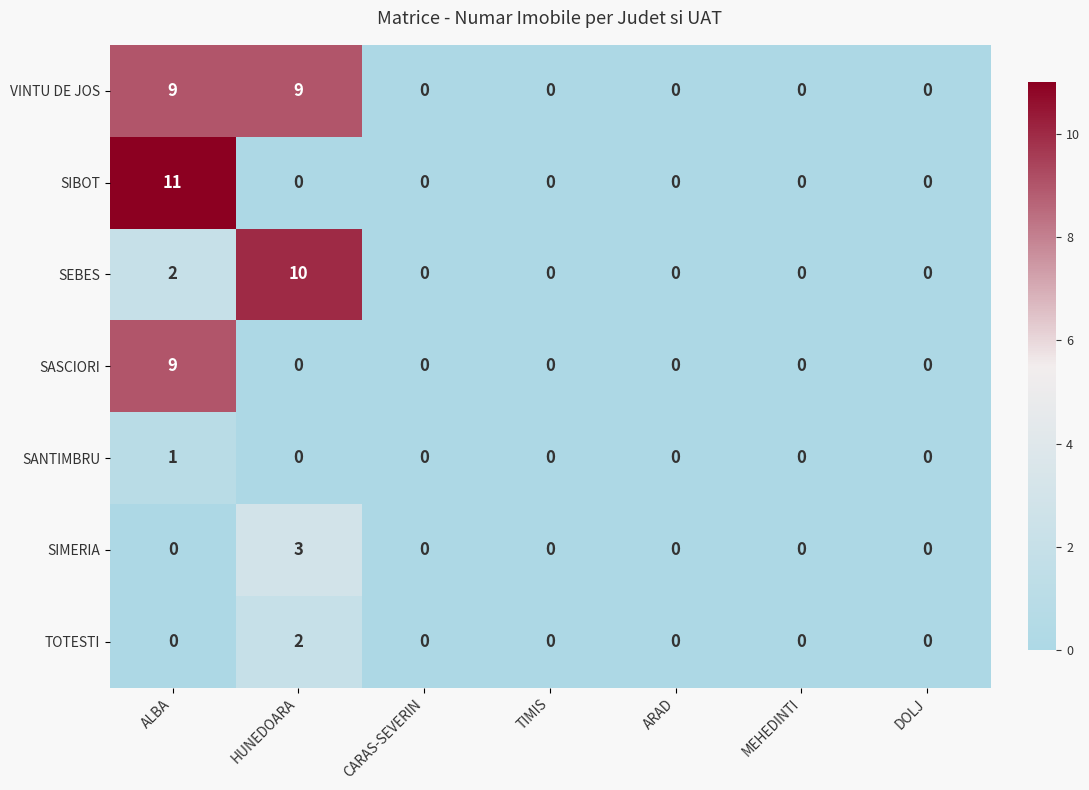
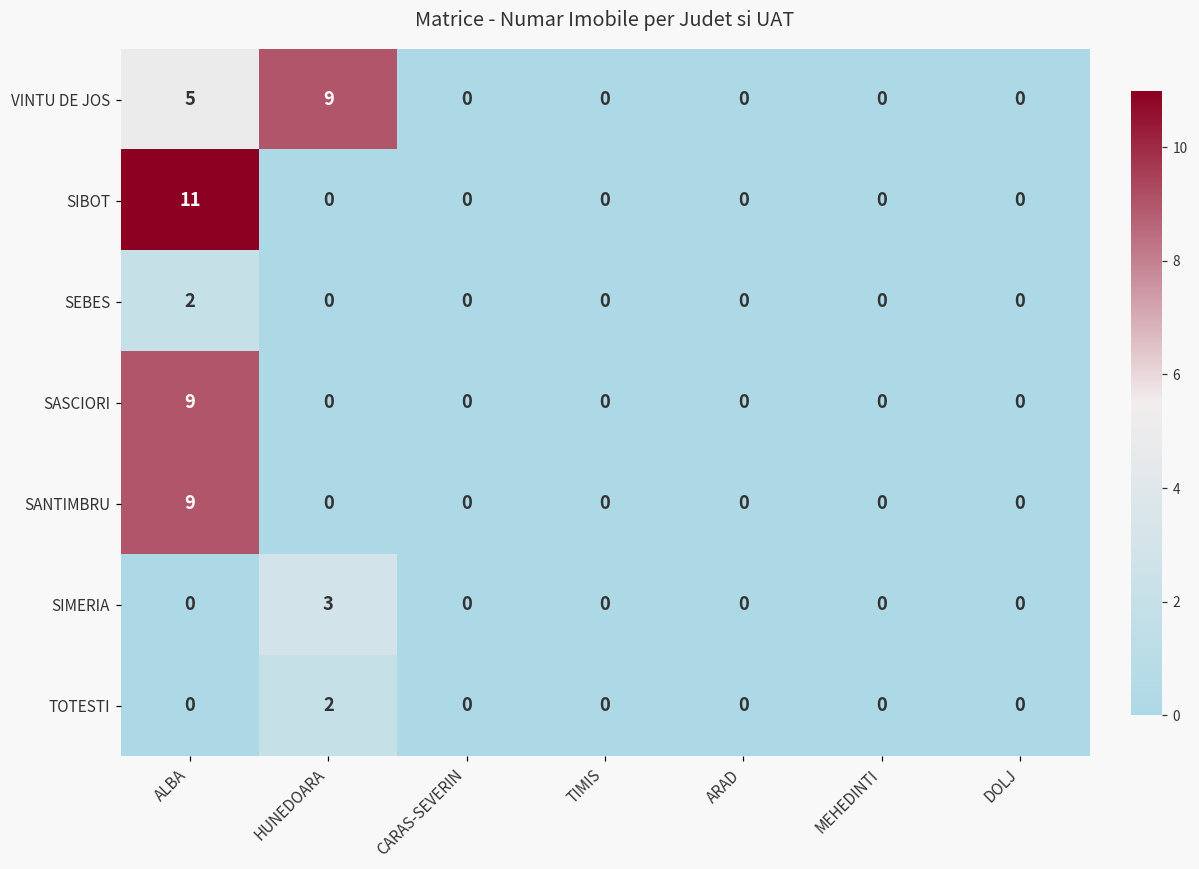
  {
    "VINTU DE JOS": {
-     "ALBA": 9,
+     "ALBA": 5,
      "HUNEDOARA": 9,
      "CARAS-SEVERIN": 0,
      "TIMIS": 0,
      "ARAD": 0,
      "MEHEDINTI": 0,
      "DOLJ": 0
    },
    "SIBOT": {
      "ALBA": 11,
      "HUNEDOARA": 0,
      "CARAS-SEVERIN": 0,
      "TIMIS": 0,
      "ARAD": 0,
      "MEHEDINTI": 0,
      "DOLJ": 0
    },
    "SEBES": {
      "ALBA": 2,
-     "HUNEDOARA": 10,
+     "HUNEDOARA": 0,
      "CARAS-SEVERIN": 0,
      "TIMIS": 0,
      "ARAD": 0,
      "MEHEDINTI": 0,
      "DOLJ": 0
    },
    "SASCIORI": {
      "ALBA": 9,
      "HUNEDOARA": 0,
      "CARAS-SEVERIN": 0,
      "TIMIS": 0,
      "ARAD": 0,
      "MEHEDINTI": 0,
      "DOLJ": 0
    },
    "SANTIMBRU": {
-     "ALBA": 1,
+     "ALBA": 9,
      "HUNEDOARA": 0,
      "CARAS-SEVERIN": 0,
      "TIMIS": 0,
      "ARAD": 0,
      "MEHEDINTI": 0,
      "DOLJ": 0
    },
    "SIMERIA": {
      "ALBA": 0,
      "HUNEDOARA": 3,
      "CARAS-SEVERIN": 0,
      "TIMIS": 0,
      "ARAD": 0,
      "MEHEDINTI": 0,
      "DOLJ": 0
    },
    "TOTESTI": {
      "ALBA": 0,
      "HUNEDOARA": 2,
      "CARAS-SEVERIN": 0,
      "TIMIS": 0,
      "ARAD": 0,
      "MEHEDINTI": 0,
      "DOLJ": 0
    }
  }
